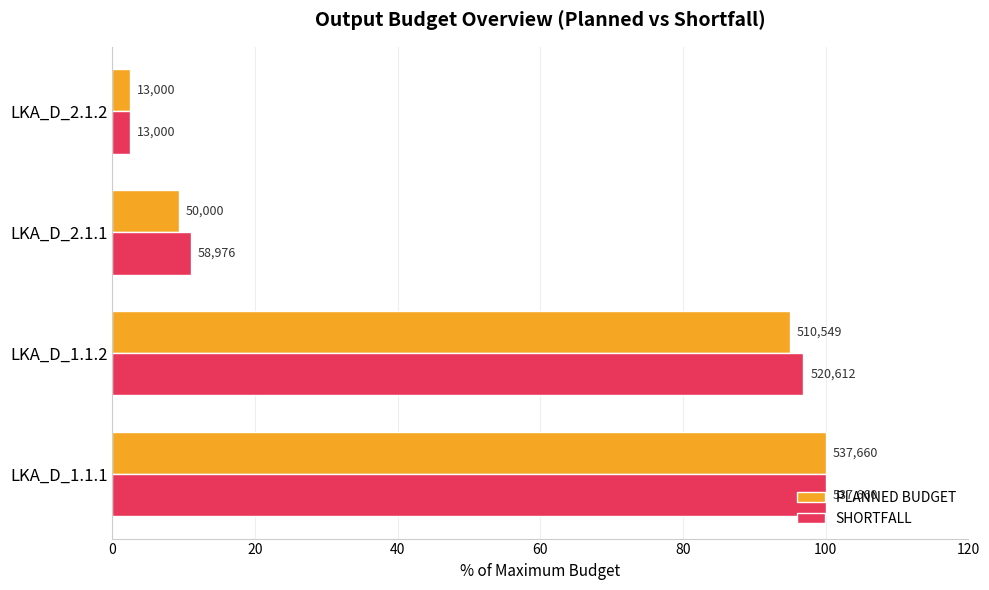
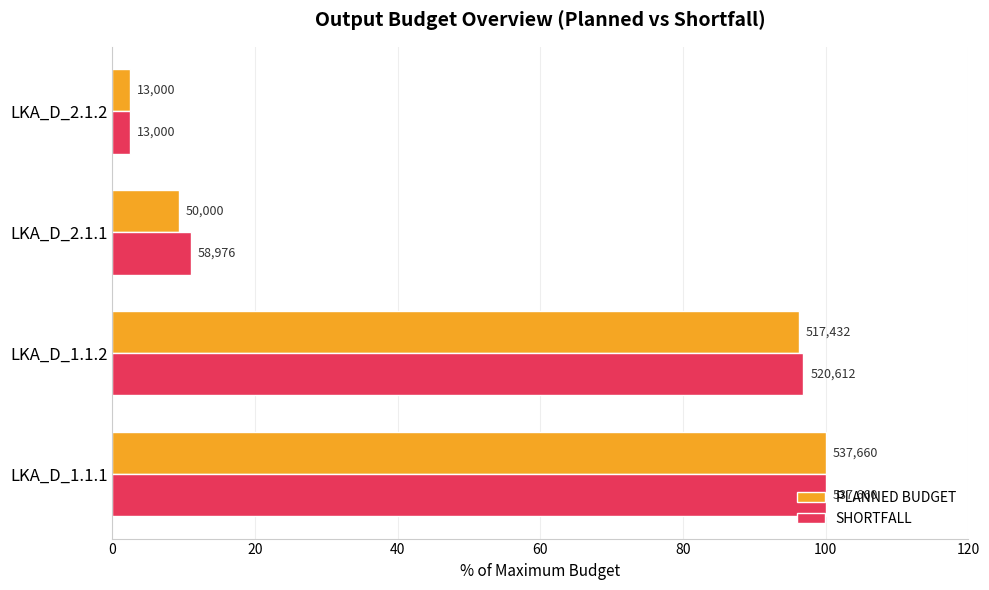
  {
    "PLANNED BUDGET": {
-     "LKA_D_1.1.2": "510,549"
+     "LKA_D_1.1.2": "517,432"
    }
  }
